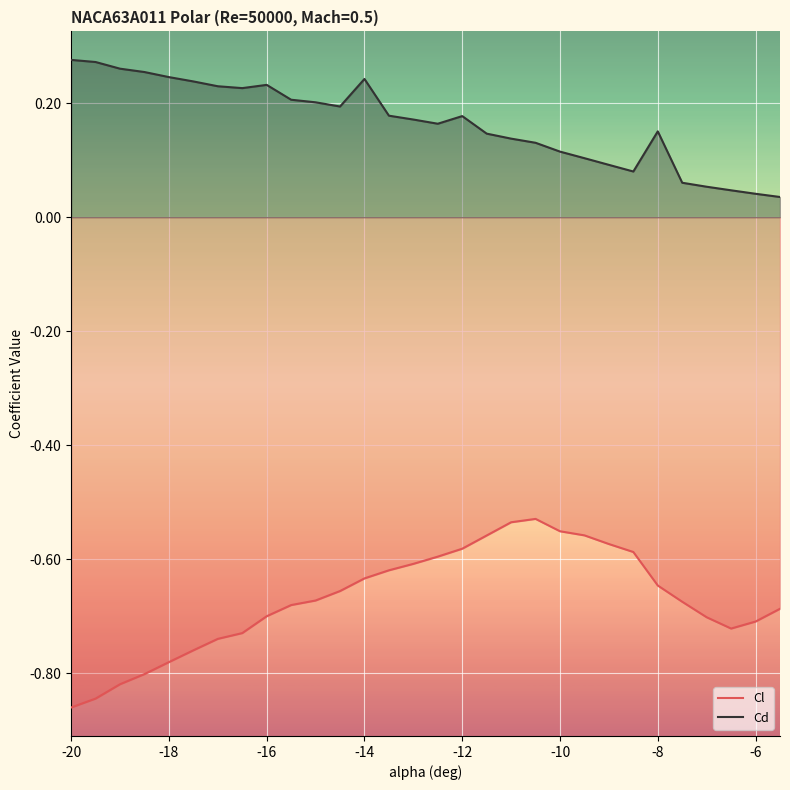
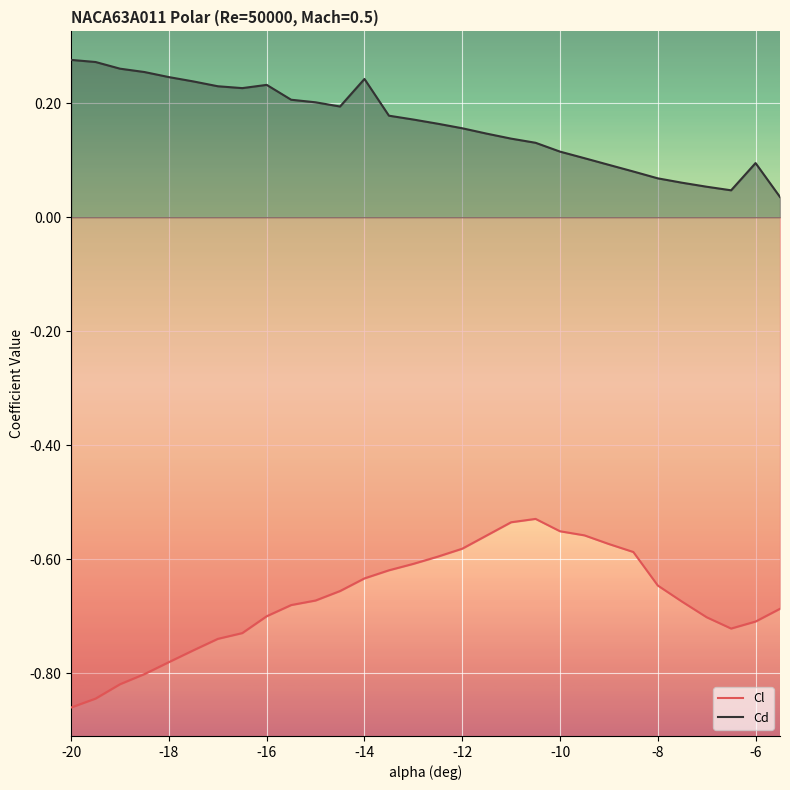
  {
    "Cd": {
      "-20": 0.28,
      "-18": 0.25,
      "-16": 0.23,
      "-14": 0.24,
-     "-12": 0.18,
+     "-12": 0.16,
      "-10": 0.12,
-     "-8": 0.15,
-     "-6": 0.04
+     "-8": 0.07,
+     "-6": 0.10
    }
  }
